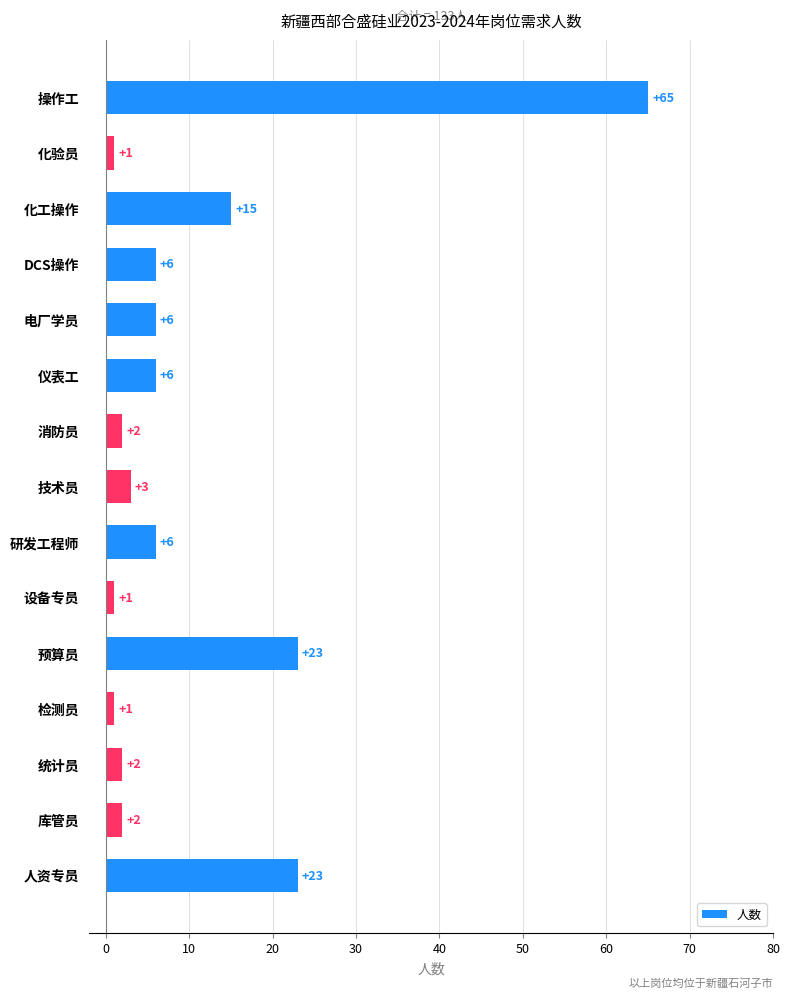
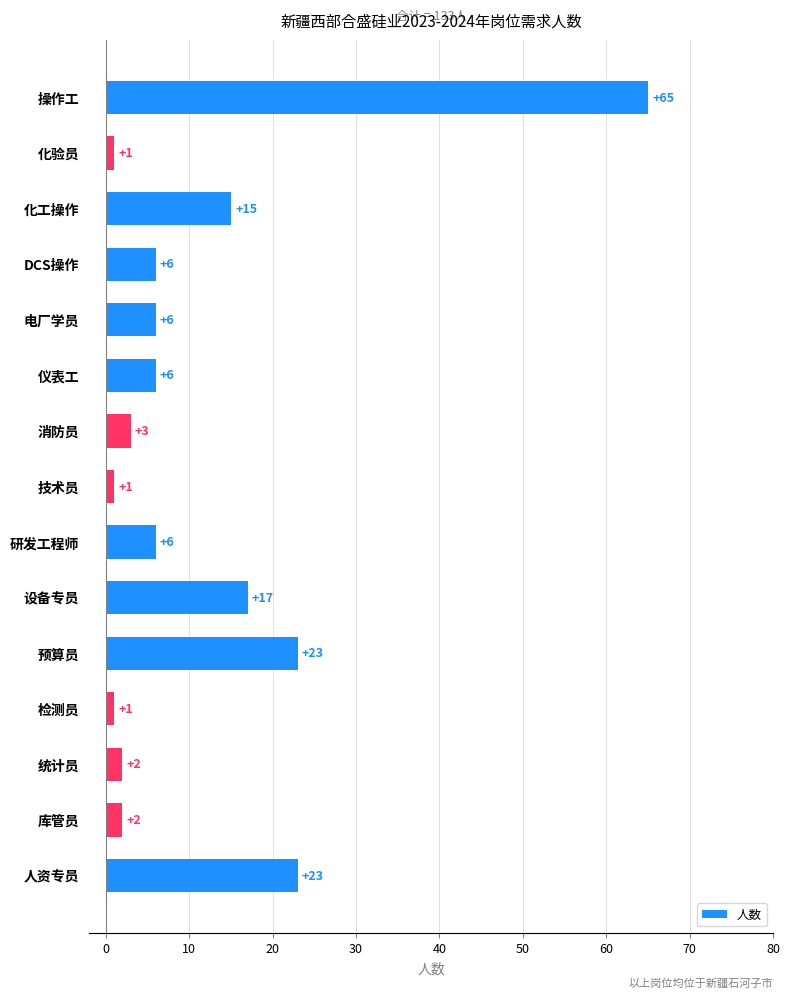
  {
    "操作工": "+65",
    "化验员": "+1",
    "化工操作": "+15",
    "DCS操作": "+6",
    "电厂学员": "+6",
    "仪表工": "+6",
-   "消防员": "+2",
-   "技术员": "+3",
+   "消防员": "+3",
+   "技术员": "+1",
    "研发工程师": "+6",
-   "设备专员": "+1",
+   "设备专员": "+17",
    "预算员": "+23",
    "检测员": "+1",
    "统计员": "+2",
    "库管员": "+2",
    "人资专员": "+23"
  }
